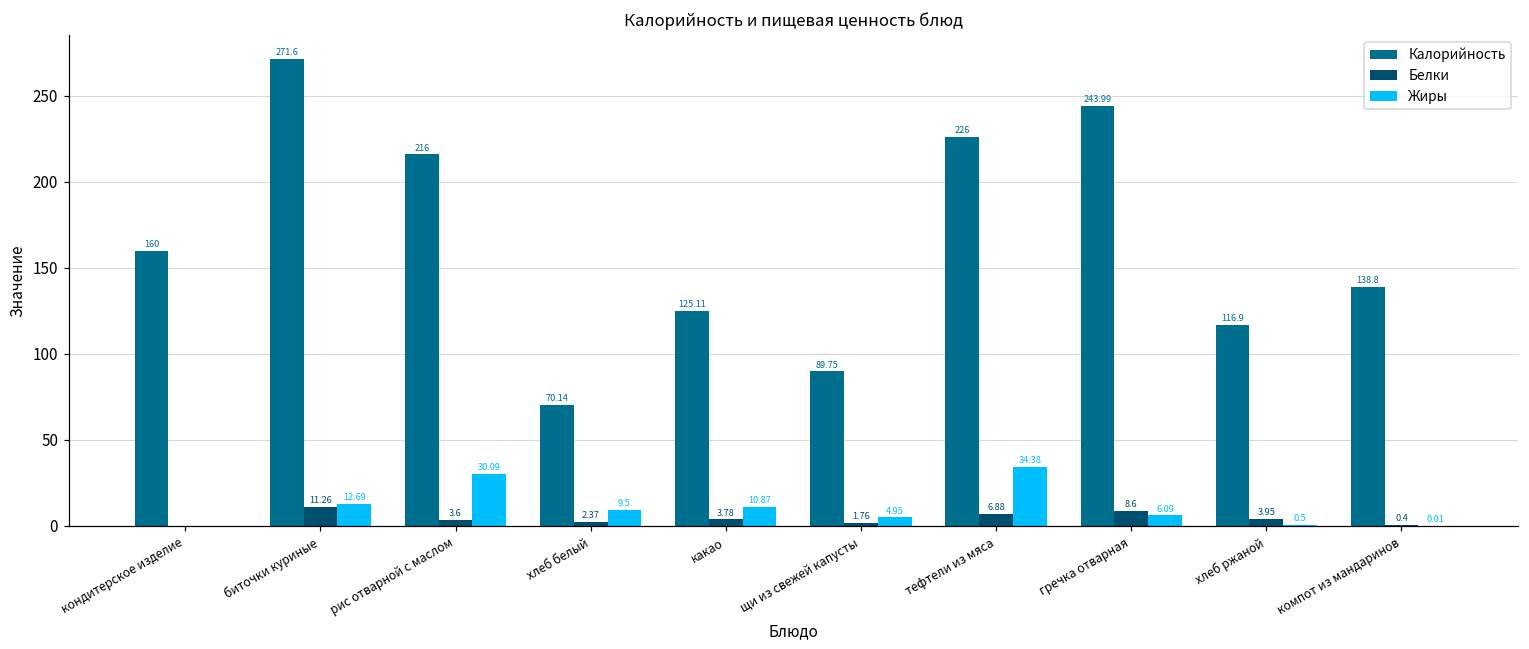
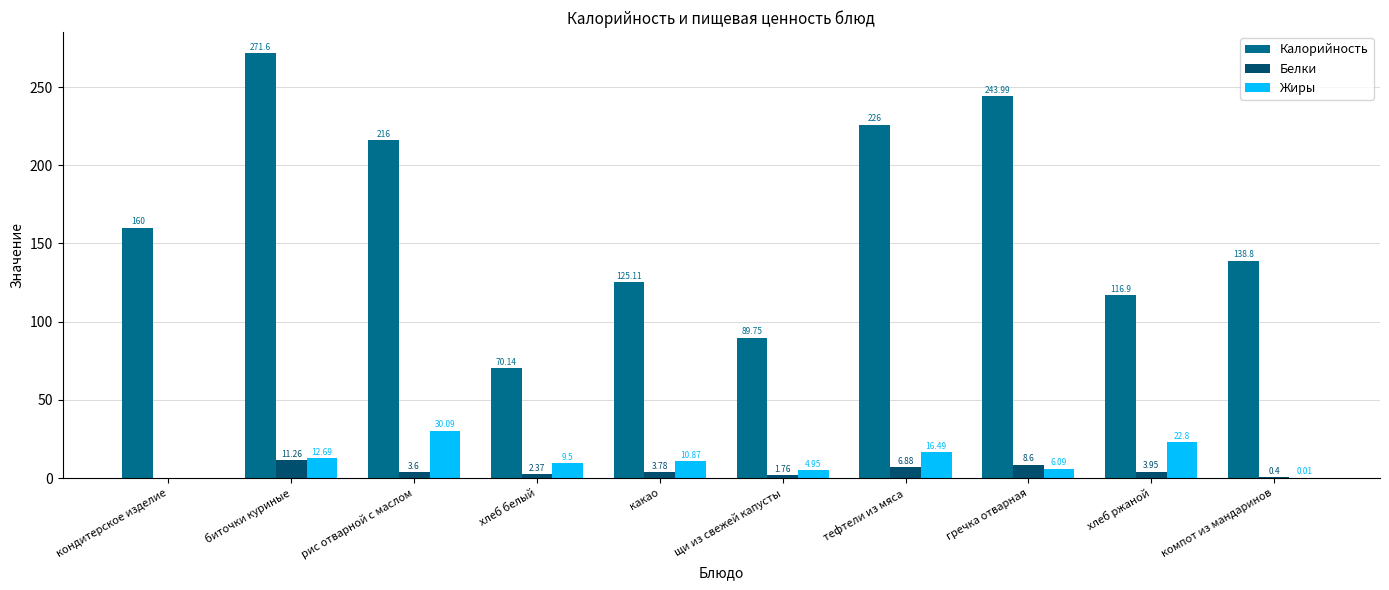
  {
    "Жиры": {
      "биточки куриные": 12.69,
      "рис отварной с маслом": 30.09,
      "хлеб белый": 9.5,
      "какао": 10.87,
      "щи из свежей капусты": 4.95,
-     "тефтели из мяса": 34.38,
+     "тефтели из мяса": 16.49,
      "гречка отварная": 6.09,
-     "хлеб ржаной": 0.5,
+     "хлеб ржаной": 22.8,
      "компот из мандаринов": 0.01
    }
  }
